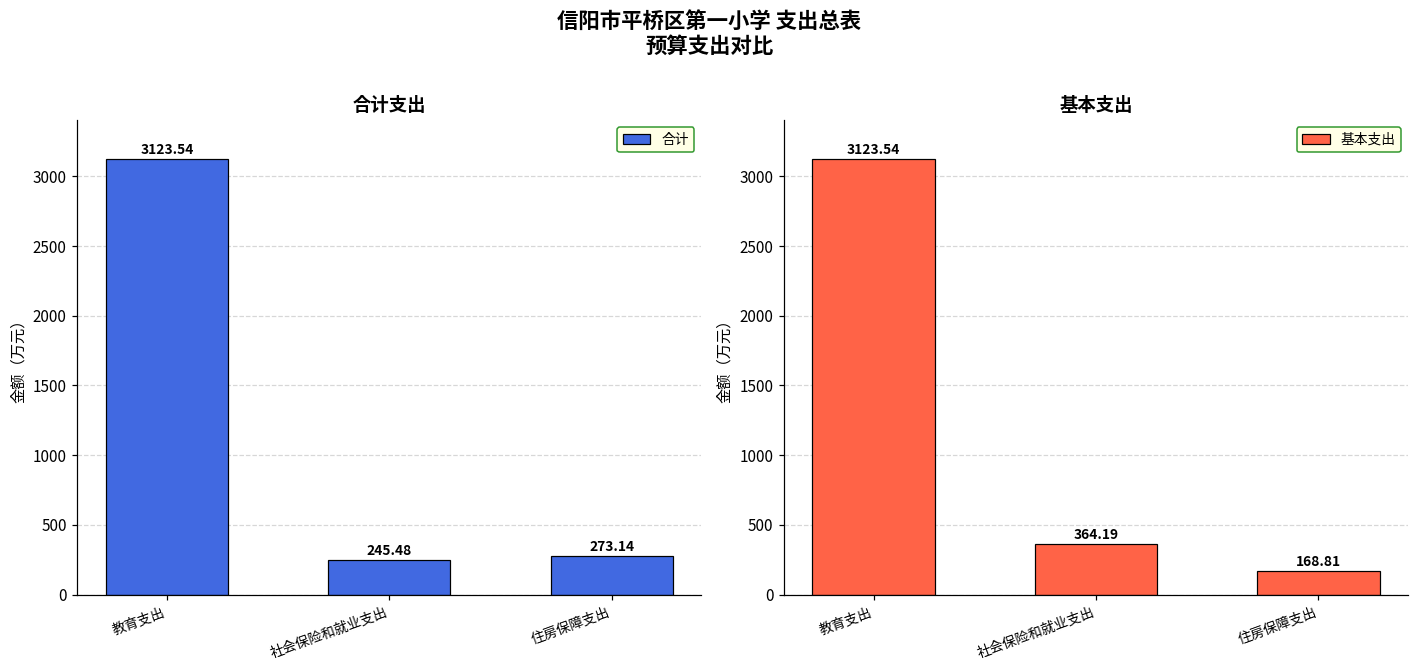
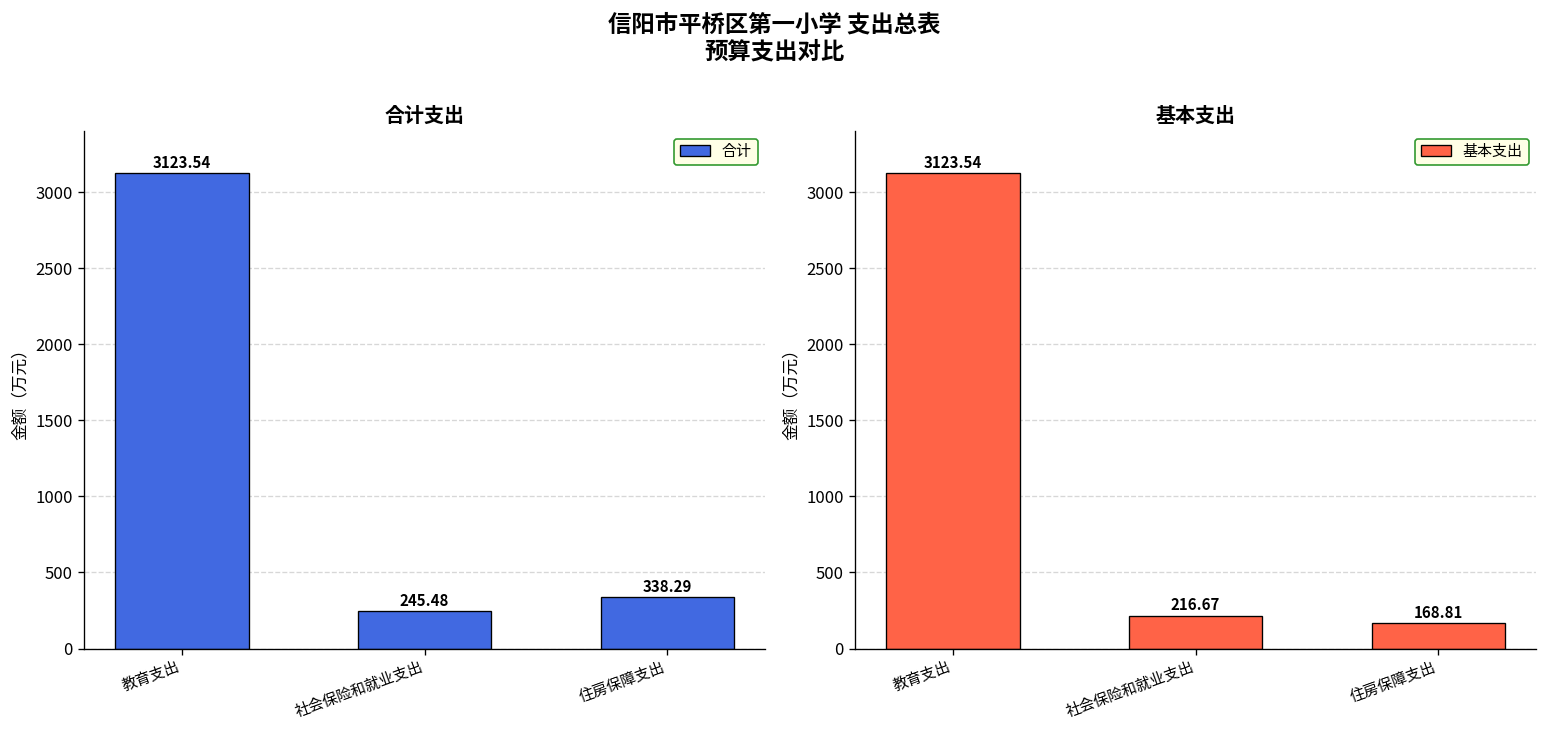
  {
    "合计支出": {
      "教育支出": 3123.54,
      "社会保险和就业支出": 245.48,
-     "住房保障支出": 273.14
+     "住房保障支出": 338.29
    },
    "基本支出": {
      "教育支出": 3123.54,
-     "社会保险和就业支出": 364.19,
+     "社会保险和就业支出": 216.67,
      "住房保障支出": 168.81
    }
  }
